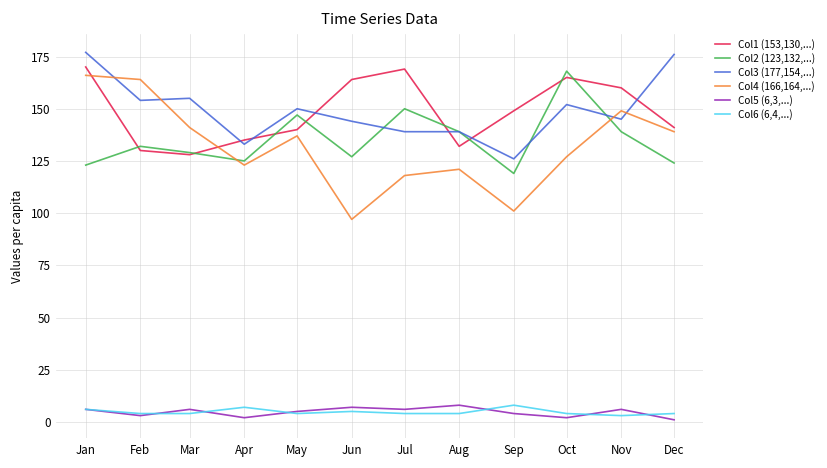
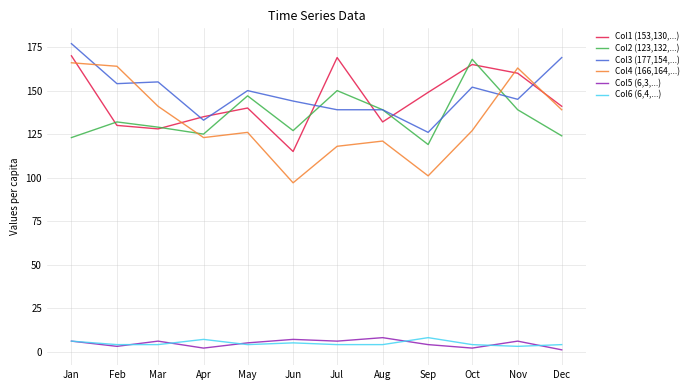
  {
    "Col1 (153,130,...)": {
      "Jan": 170,
      "Feb": 130,
      "Apr": 135,
      "May": 140,
-     "Jun": 164,
+     "Jun": 115,
      "Jul": 169,
      "Aug": 132,
      "Sep": 149,
      "Oct": 165,
      "Nov": 160,
      "Dec": 141
    },
    "Col2 (123,132,...)": {
      "Jan": 123,
      "Feb": 132,
      "Apr": 125,
      "May": 147,
      "Jun": 127,
      "Jul": 150,
      "Sep": 119,
      "Oct": 168,
      "Nov": 139,
      "Dec": 124
    },
    "Col3 (177,154,...)": {
      "Jan": 177,
      "Feb": 154,
      "Mar": 155,
      "Apr": 133,
      "May": 150,
      "Jun": 144,
      "Jul": 139,
      "Sep": 126,
      "Oct": 152,
      "Nov": 145,
-     "Dec": 176
+     "Dec": 169
    },
    "Col4 (166,164,...)": {
      "Jan": 166,
      "Feb": 164,
      "Mar": 141,
      "Apr": 123,
-     "May": 137,
+     "May": 126,
      "Jun": 97,
      "Jul": 118,
      "Aug": 121,
      "Sep": 101,
      "Oct": 127,
-     "Nov": 149,
+     "Nov": 163,
      "Dec": 139
    },
    "Col5 (6,3,...)": {
      "Mar": 6,
      "Apr": 2,
      "Jun": 7,
      "Jul": 6,
      "Aug": 8,
      "Sep": 4,
      "Oct": 2,
      "Nov": 6,
      "Dec": 1
    },
    "Col6 (6,4,...)": {
      "Mar": 4,
      "Apr": 7,
      "Jun": 5,
      "Jul": 4,
      "Aug": 4,
      "Sep": 8,
      "Oct": 4,
      "Nov": 3,
      "Dec": 4
    }
  }
